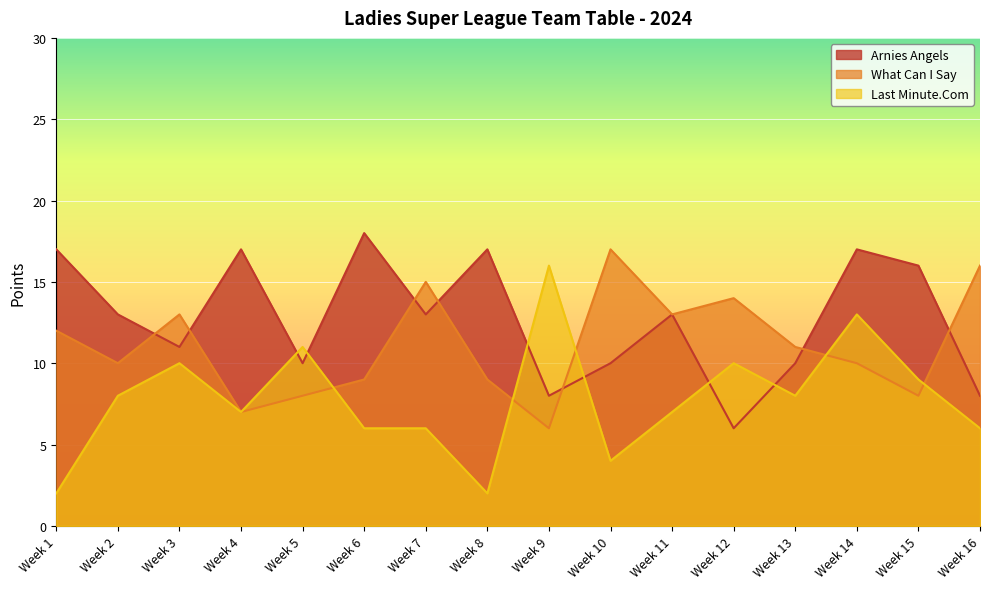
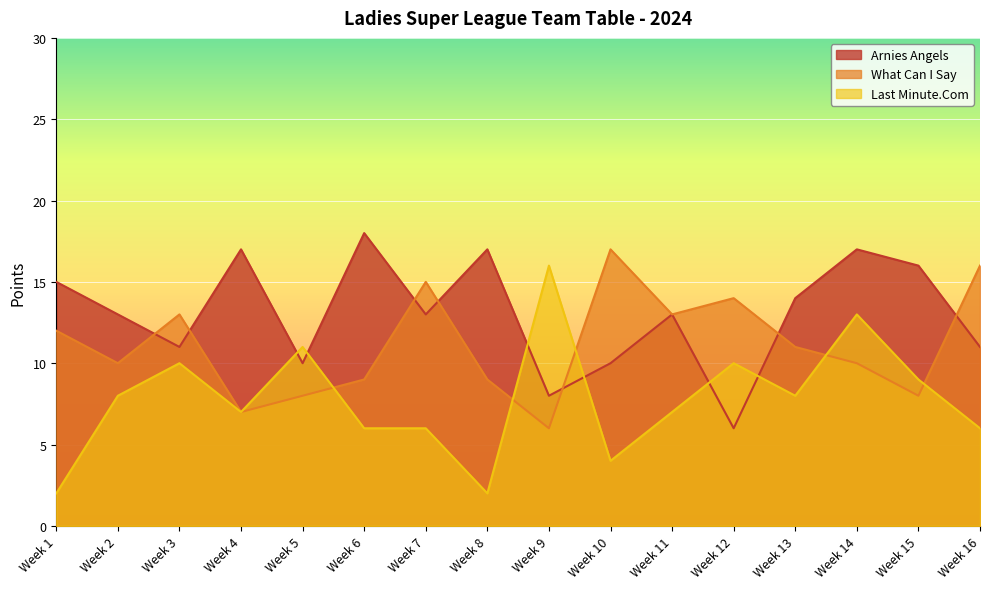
  {
    "Arnies Angels": {
-     "Week 1": 17,
+     "Week 1": 15,
      "Week 2": 13,
      "Week 3": 11,
      "Week 4": 17,
      "Week 5": 10,
      "Week 6": 18,
      "Week 7": 13,
      "Week 8": 17,
      "Week 9": 8,
      "Week 10": 10,
      "Week 12": 6,
-     "Week 13": 10,
+     "Week 13": 14,
      "Week 14": 17,
      "Week 15": 16,
-     "Week 16": 8
+     "Week 16": 11
    }
  }
